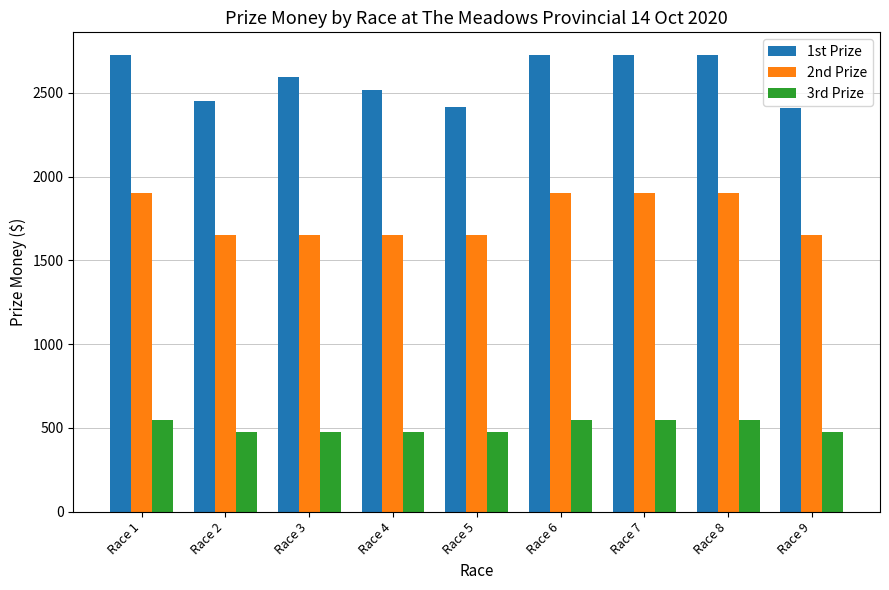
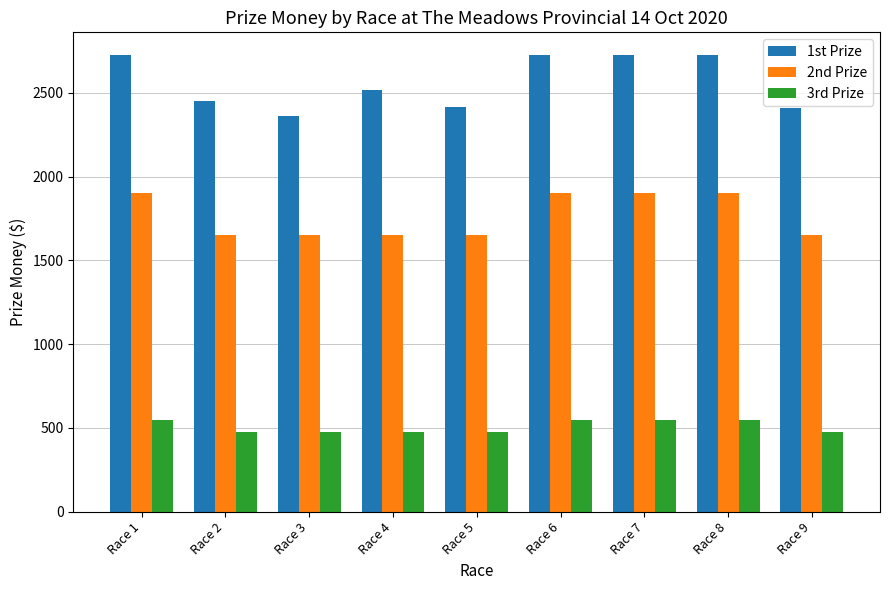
  {
    "1st Prize": {
      "Race 1": 2730,
      "Race 2": 2450,
-     "Race 3": 2600,
+     "Race 3": 2360,
      "Race 4": 2520,
      "Race 5": 2420,
      "Race 6": 2730,
      "Race 7": 2730,
      "Race 8": 2730,
      "Race 9": 2410
    },
    "2nd Prize": {
      "Race 1": 1900,
      "Race 2": 1650,
      "Race 3": 1650,
      "Race 4": 1650,
      "Race 5": 1650,
      "Race 6": 1900,
      "Race 7": 1900,
      "Race 8": 1900,
      "Race 9": 1650
    },
    "3rd Prize": {
      "Race 1": 550,
      "Race 2": 480,
      "Race 3": 480,
      "Race 4": 480,
      "Race 5": 480,
      "Race 6": 550,
      "Race 7": 550,
      "Race 8": 550,
      "Race 9": 480
    }
  }
